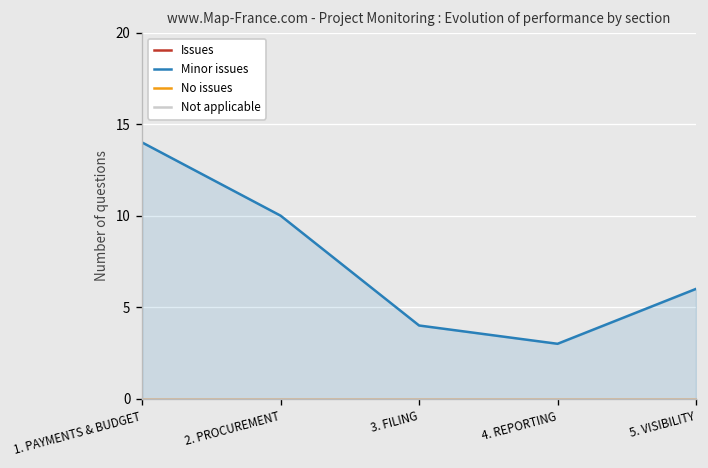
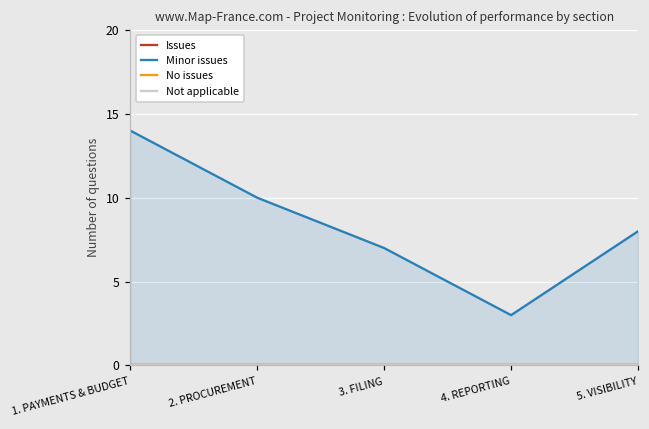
  {
    "Not applicable": {
      "1. PAYMENTS & BUDGET": 0,
      "2. PROCUREMENT": 0,
      "3. FILING": 0,
      "4. REPORTING": 0,
      "5. VISIBILITY": 0
    },
    "Minor issues": {
      "1. PAYMENTS & BUDGET": 14,
      "2. PROCUREMENT": 10,
-     "3. FILING": 4,
+     "3. FILING": 7,
      "4. REPORTING": 3,
-     "5. VISIBILITY": 6
+     "5. VISIBILITY": 8
    }
  }
